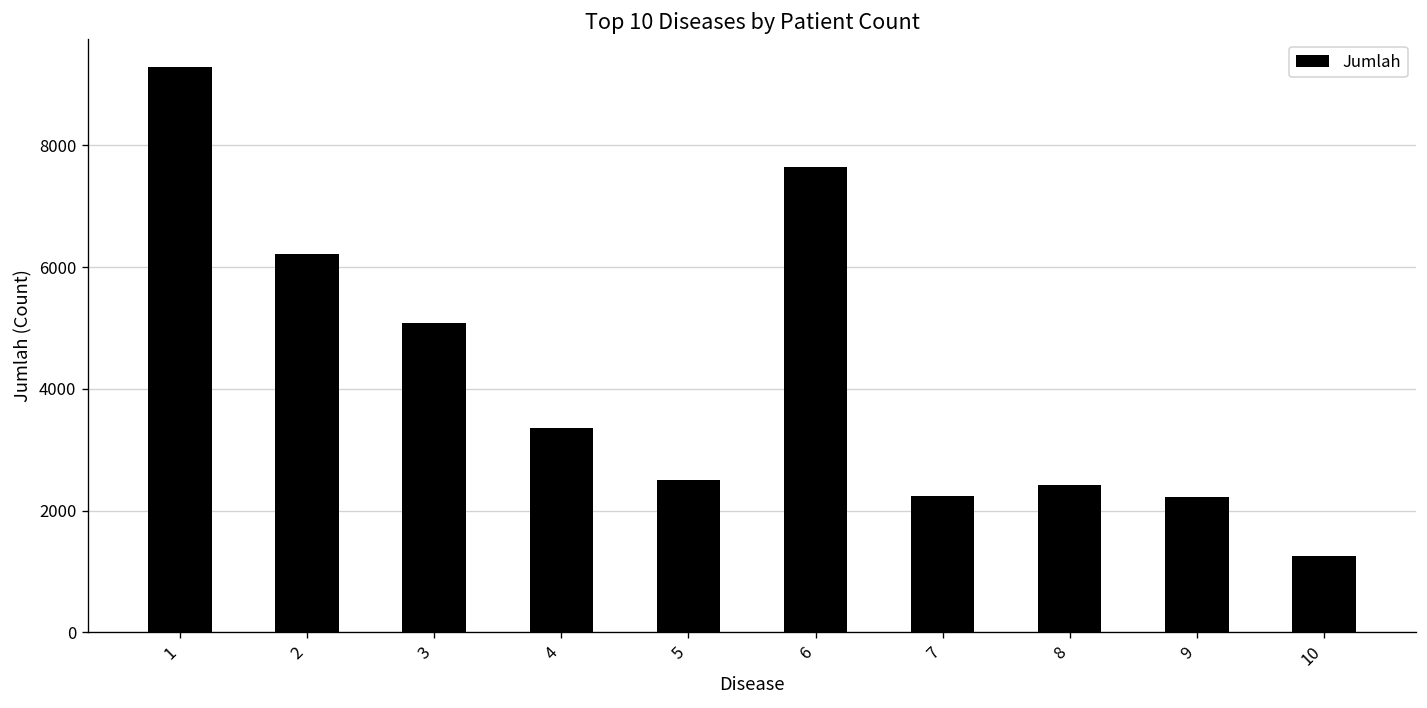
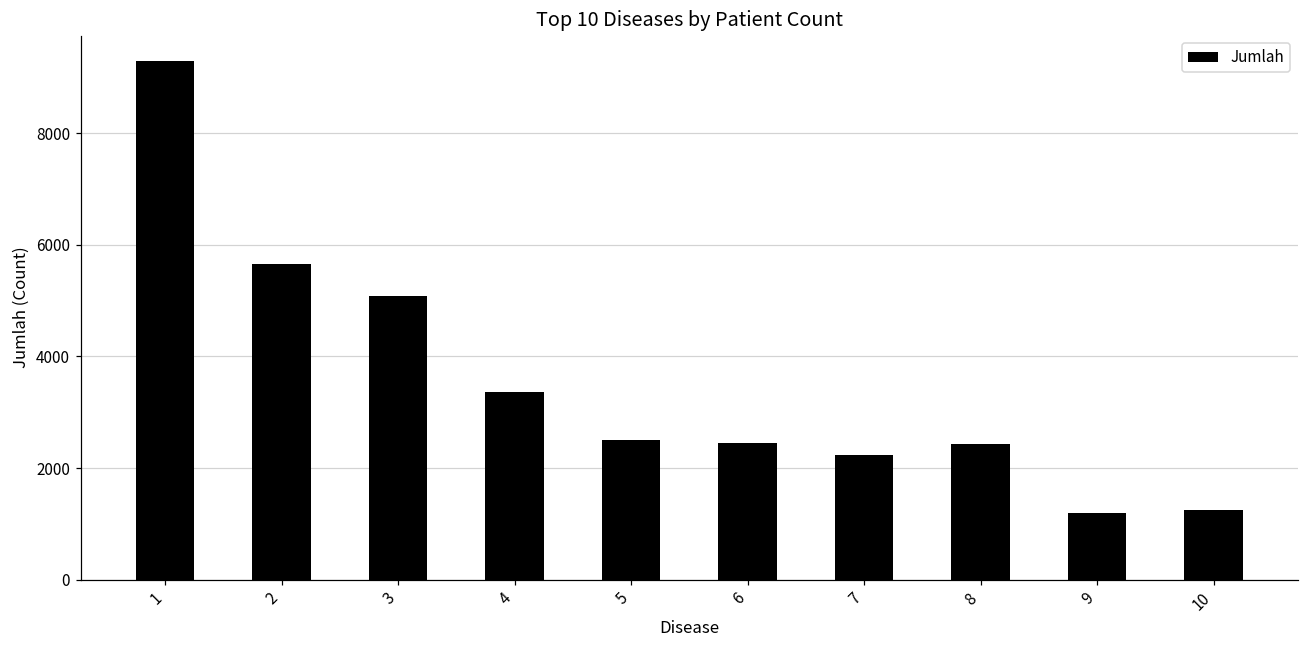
  {
    "1": 9300,
-   "2": 6200,
+   "2": 5700,
    "3": 5100,
    "4": 3400,
    "5": 2500,
-   "6": 7600,
+   "6": 2400,
    "7": 2200,
    "8": 2400,
-   "9": 2200,
+   "9": 1200,
    "10": 1200
  }
